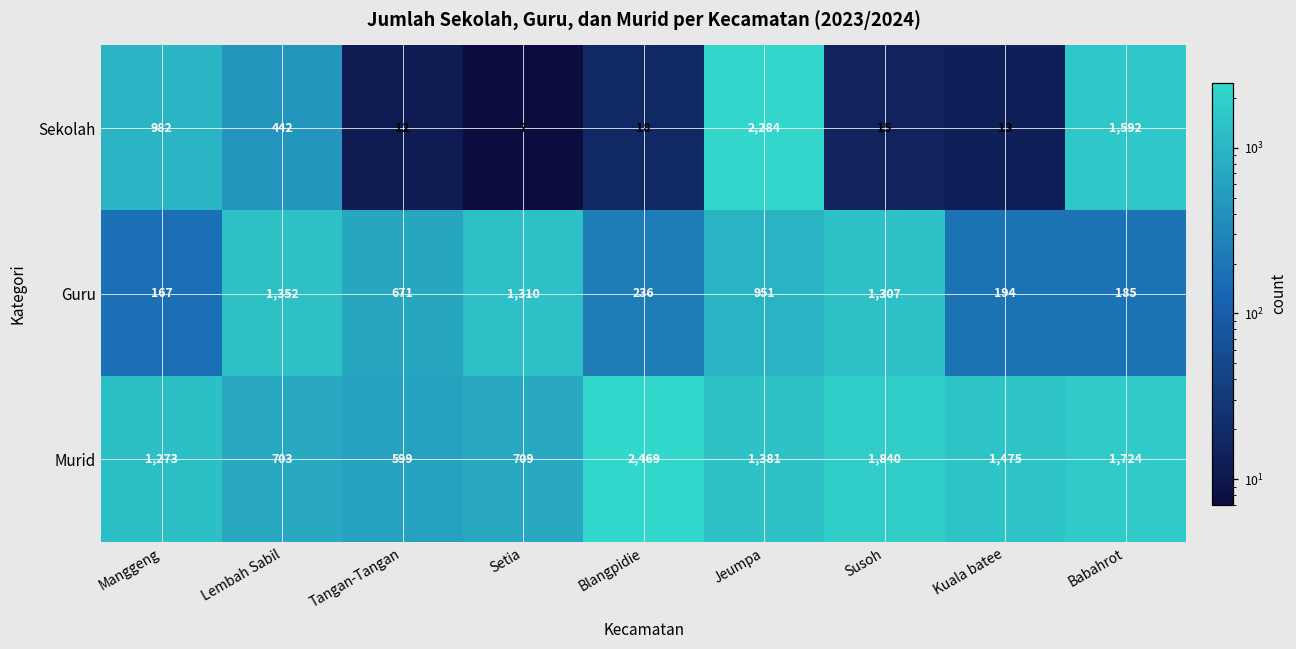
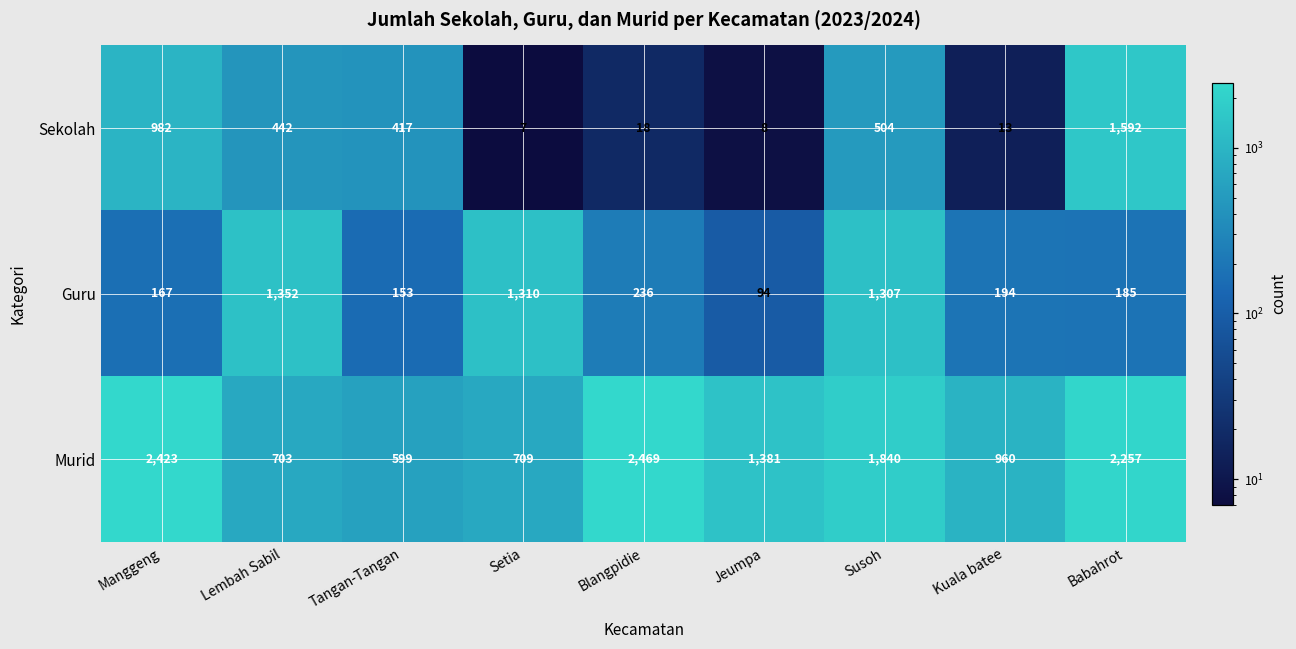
  {
    "Sekolah": {
      "Manggeng": "982",
      "Lembah Sabil": "442",
-     "Tangan-Tangan": "12",
+     "Tangan-Tangan": "417",
      "Setia": "7",
      "Blangpidie": "18",
-     "Jeumpa": "2,284",
-     "Susoh": "15",
+     "Jeumpa": "8",
+     "Susoh": "504",
      "Kuala batee": "13",
      "Babahrot": "1,592"
    },
    "Guru": {
      "Manggeng": "167",
      "Lembah Sabil": "1,352",
-     "Tangan-Tangan": "671",
+     "Tangan-Tangan": "153",
      "Setia": "1,310",
      "Blangpidie": "236",
-     "Jeumpa": "951",
+     "Jeumpa": "94",
      "Susoh": "1,307",
      "Kuala batee": "194",
      "Babahrot": "185"
    },
    "Murid": {
-     "Manggeng": "1,273",
+     "Manggeng": "2,423",
      "Lembah Sabil": "703",
      "Tangan-Tangan": "599",
      "Setia": "709",
      "Blangpidie": "2,469",
      "Jeumpa": "1,381",
      "Susoh": "1,840",
-     "Kuala batee": "1,475",
-     "Babahrot": "1,724"
+     "Kuala batee": "960",
+     "Babahrot": "2,257"
    }
  }
